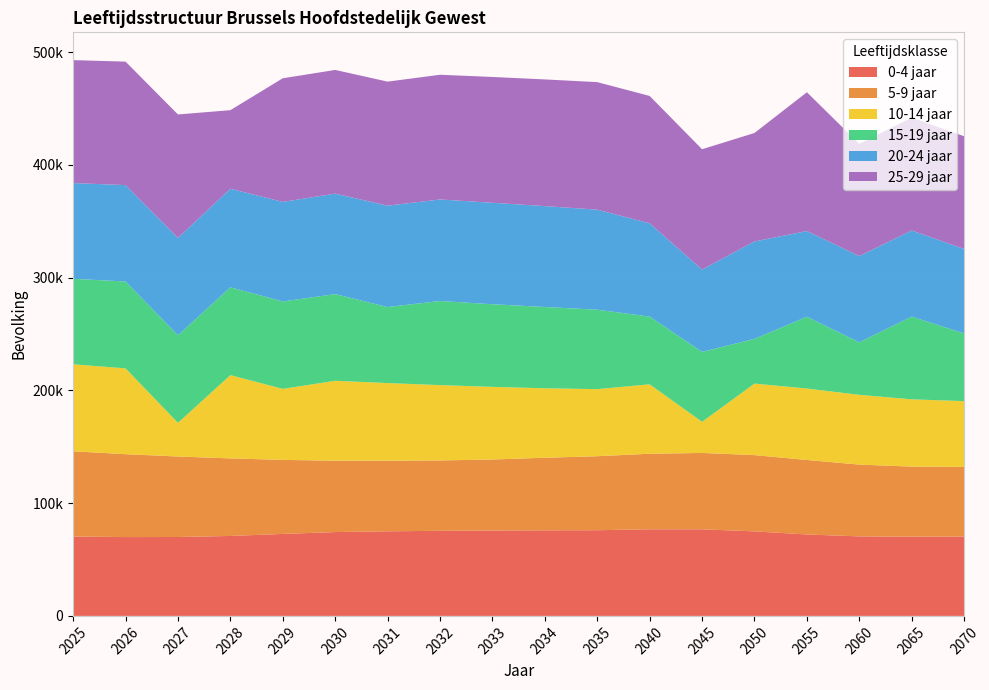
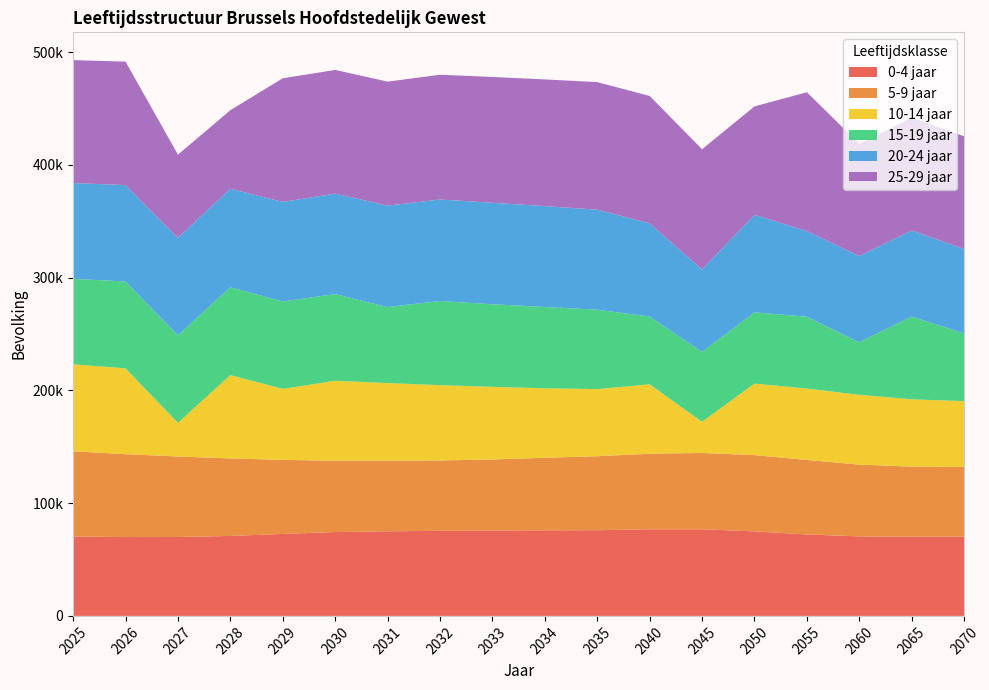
  {
    "10-14 jaar": {
      "2025": 77000,
      "2026": 76000,
      "2027": 30000,
      "2028": 74000,
      "2029": 63000,
      "2030": 71000,
      "2031": 69000,
      "2032": 67000,
      "2033": 64000,
      "2034": 62000,
      "2035": 59000,
      "2040": 62000,
      "2045": 28000,
      "2050": 63000,
      "2055": 63000,
      "2060": 62000,
      "2065": 60000,
      "2070": 58000
    },
    "15-19 jaar": {
      "2025": 76000,
      "2026": 77000,
      "2027": 78000,
      "2028": 78000,
      "2029": 78000,
      "2030": 77000,
      "2031": 67000,
      "2032": 75000,
      "2033": 73000,
      "2034": 72000,
      "2035": 70000,
      "2040": 60000,
      "2045": 62000,
-     "2050": 40000,
+     "2050": 63000,
      "2055": 64000,
      "2060": 47000,
      "2065": 73000,
      "2070": 60000
    },
    "20-24 jaar": {
      "2025": 85000,
      "2026": 85000,
      "2027": 86000,
      "2028": 87000,
      "2029": 88000,
      "2030": 89000,
      "2031": 90000,
      "2032": 90000,
      "2033": 90000,
      "2034": 89000,
      "2035": 89000,
      "2040": 83000,
      "2045": 73000,
      "2050": 86000,
      "2055": 76000,
      "2060": 76000,
      "2065": 76000,
      "2070": 75000
    },
    "25-29 jaar": {
      "2025": 109000,
      "2026": 109000,
-     "2027": 109000,
+     "2027": 74000,
      "2028": 70000,
      "2029": 110000,
      "2030": 110000,
      "2031": 110000,
      "2032": 111000,
      "2033": 112000,
      "2034": 112000,
      "2035": 113000,
      "2040": 113000,
      "2045": 107000,
      "2050": 96000,
      "2055": 123000,
      "2070": 100000
    }
  }
